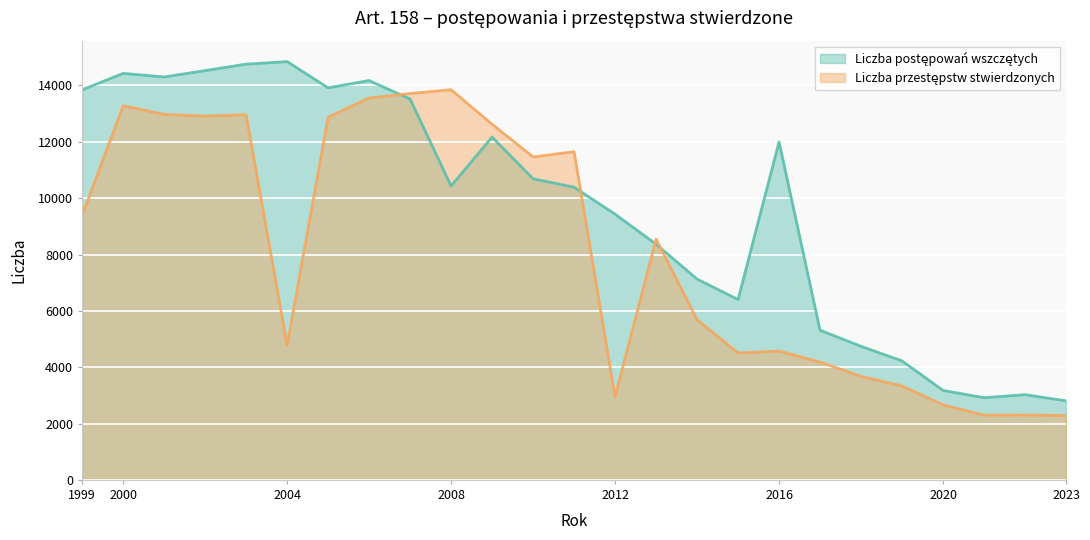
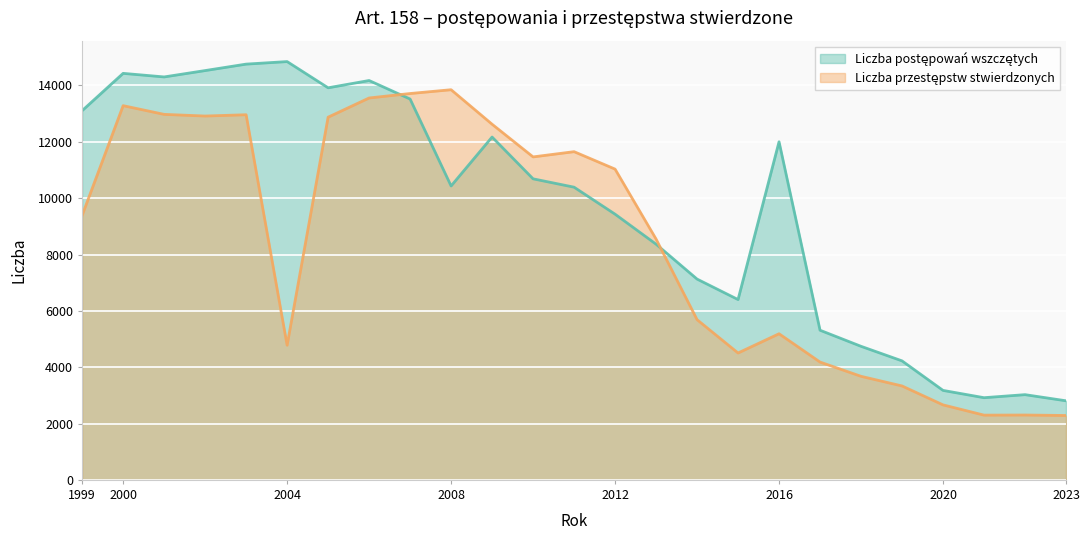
  {
    "Liczba postępowań wszczętych": {
-     "1999": 13800,
+     "1999": 13100,
      "2000": 14400,
      "2004": 14800,
      "2008": 10400,
      "2012": 9400,
      "2016": 12000,
      "2020": 3200,
      "2023": 2800
    },
    "Liczba przestępstw stwierdzonych": {
      "1999": 9400,
      "2000": 13300,
      "2004": 4800,
      "2008": 13900,
-     "2012": 2900,
-     "2016": 4600,
+     "2012": 11000,
+     "2016": 5200,
      "2020": 2700,
      "2023": 2300
    }
  }
